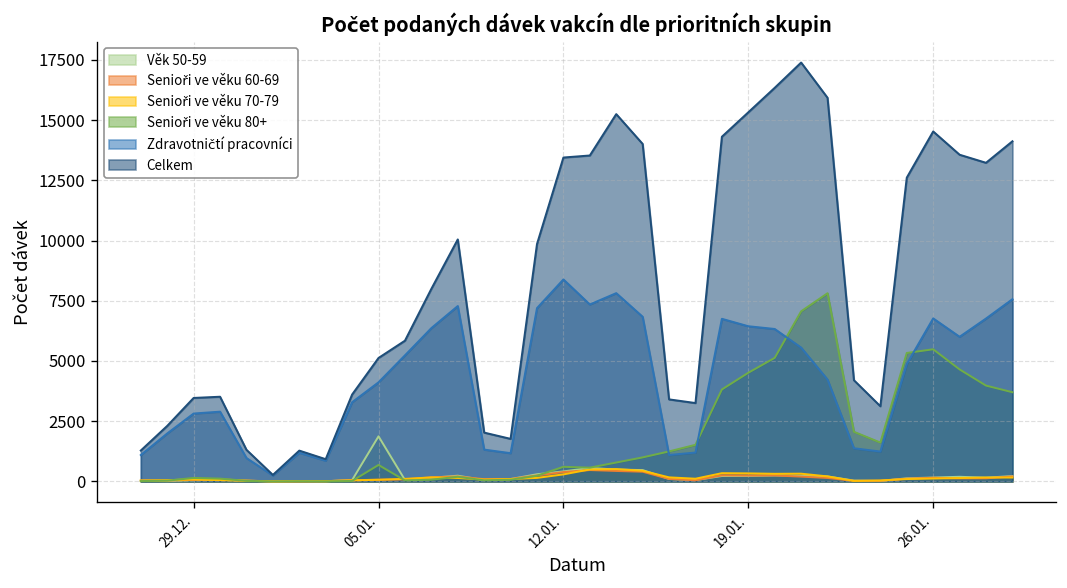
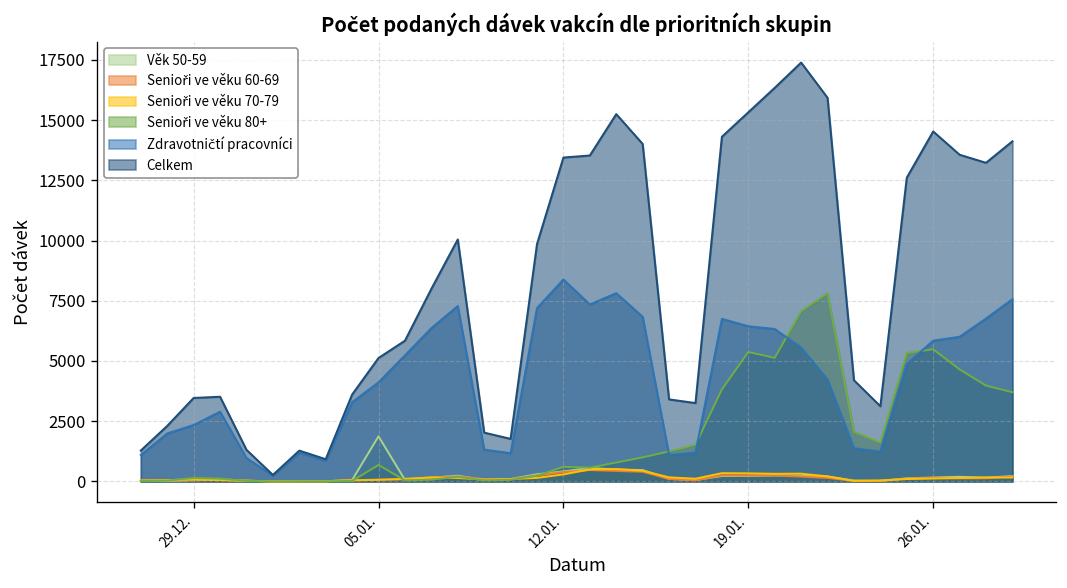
  {
    "Věk 50-59": {
      "05.01.": 1900
    },
    "Senioři ve věku 80+": {
      "05.01.": 700,
      "12.01.": 600,
-     "19.01.": 4500,
+     "19.01.": 5400,
      "26.01.": 5500
    },
    "Zdravotničtí pracovníci": {
-     "29.12.": 2800,
+     "29.12.": 2300,
      "05.01.": 4100,
      "12.01.": 8400,
      "19.01.": 6400,
-     "26.01.": 6800
+     "26.01.": 5800
    },
    "Celkem": {
      "29.12.": 3500,
      "05.01.": 5100,
      "12.01.": 13400,
      "19.01.": 15300,
      "26.01.": 14500
    }
  }
